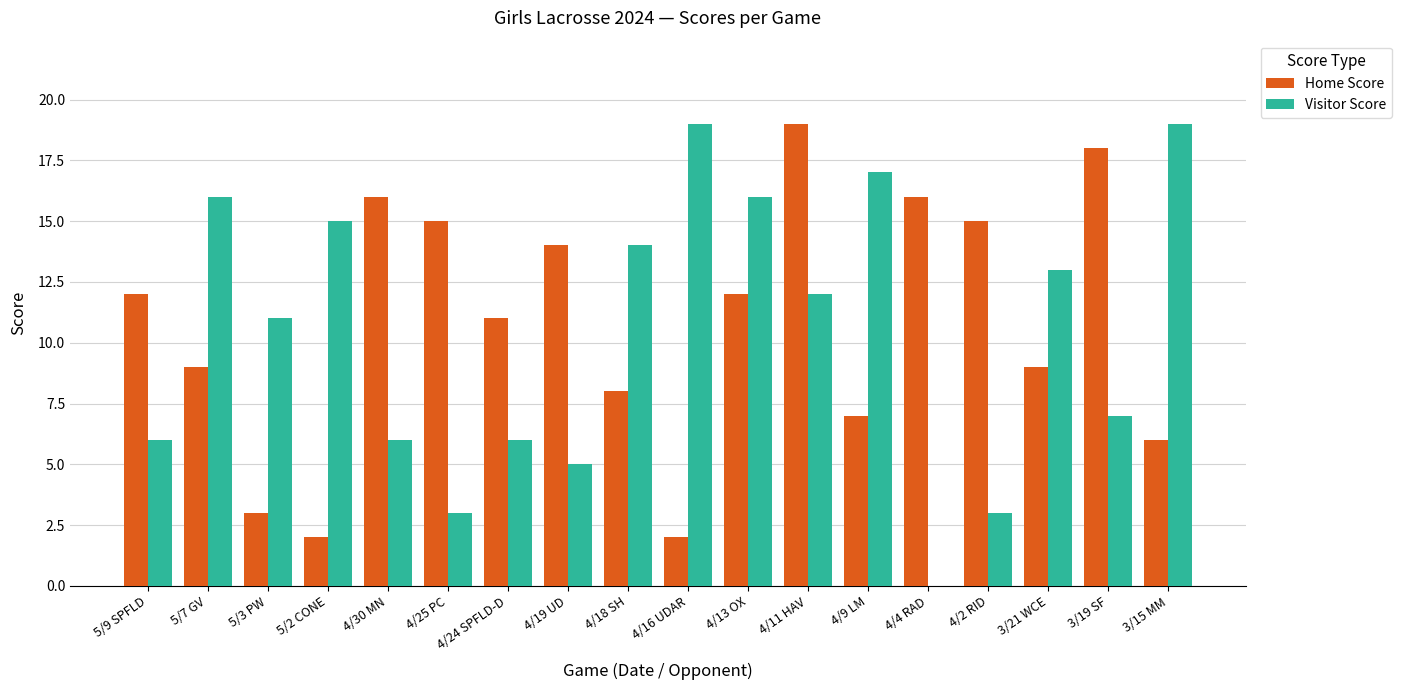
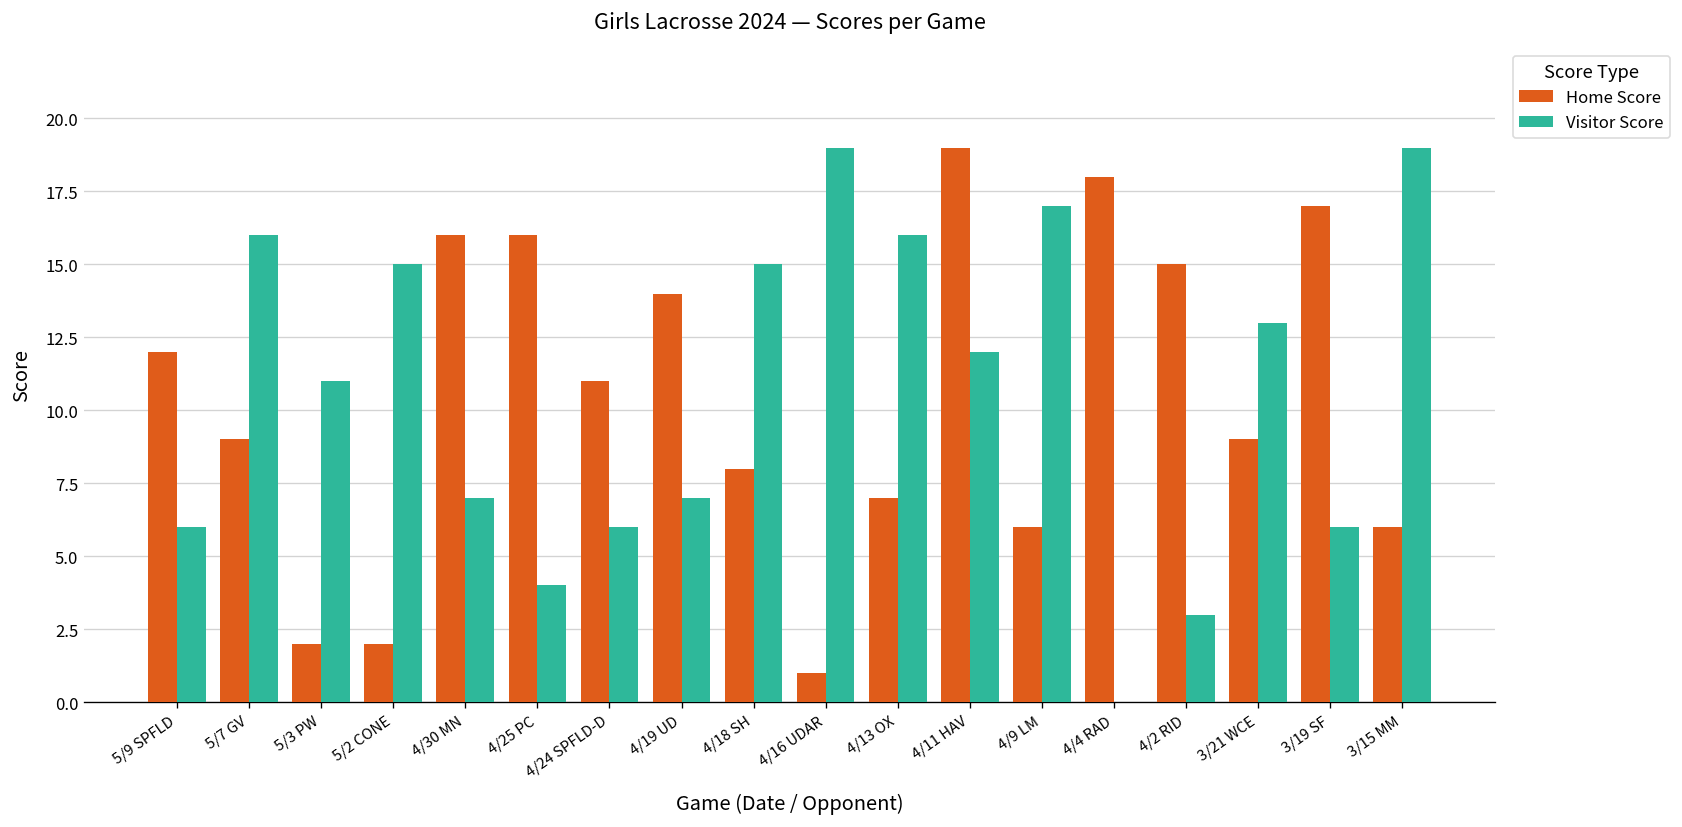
  {
    "Home Score": {
      "5/9 SPFLD": 12,
      "5/7 GV": 9,
-     "5/3 PW": 3,
+     "5/3 PW": 2,
      "5/2 CONE": 2,
      "4/30 MN": 16,
-     "4/25 PC": 15,
+     "4/25 PC": 16,
      "4/24 SPFLD-D": 11,
      "4/19 UD": 14,
      "4/18 SH": 8,
-     "4/16 UDAR": 2,
-     "4/13 OX": 12,
+     "4/16 UDAR": 1,
+     "4/13 OX": 7,
      "4/11 HAV": 19,
-     "4/9 LM": 7,
-     "4/4 RAD": 16,
+     "4/9 LM": 6,
+     "4/4 RAD": 18,
      "4/2 RID": 15,
      "3/21 WCE": 9,
-     "3/19 SF": 18,
+     "3/19 SF": 17,
      "3/15 MM": 6
    },
    "Visitor Score": {
      "5/9 SPFLD": 6,
      "5/7 GV": 16,
      "5/3 PW": 11,
      "5/2 CONE": 15,
-     "4/30 MN": 6,
-     "4/25 PC": 3,
+     "4/30 MN": 7,
+     "4/25 PC": 4,
      "4/24 SPFLD-D": 6,
-     "4/19 UD": 5,
-     "4/18 SH": 14,
+     "4/19 UD": 7,
+     "4/18 SH": 15,
      "4/16 UDAR": 19,
      "4/13 OX": 16,
      "4/11 HAV": 12,
      "4/9 LM": 17,
      "4/4 RAD": 0,
      "4/2 RID": 3,
      "3/21 WCE": 13,
-     "3/19 SF": 7,
+     "3/19 SF": 6,
      "3/15 MM": 19
    }
  }
